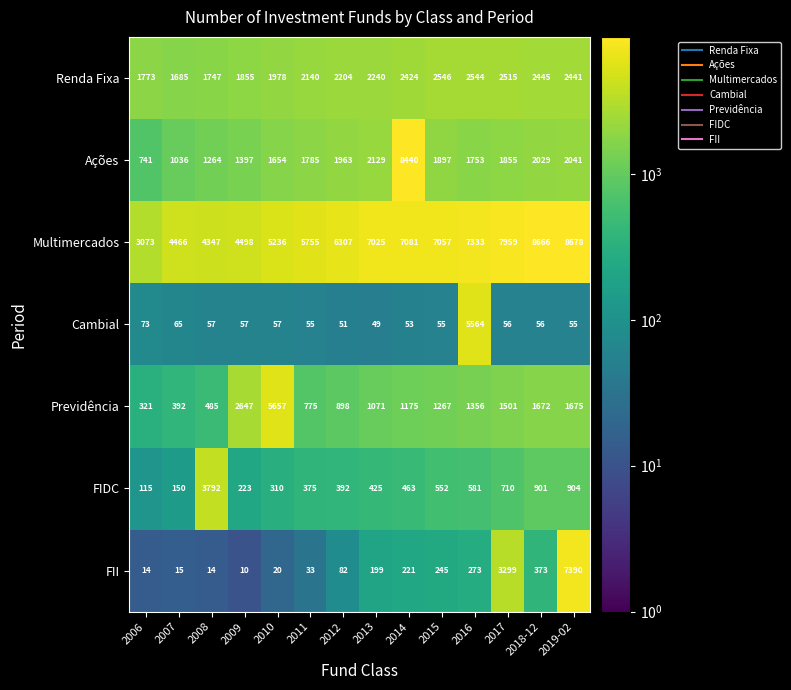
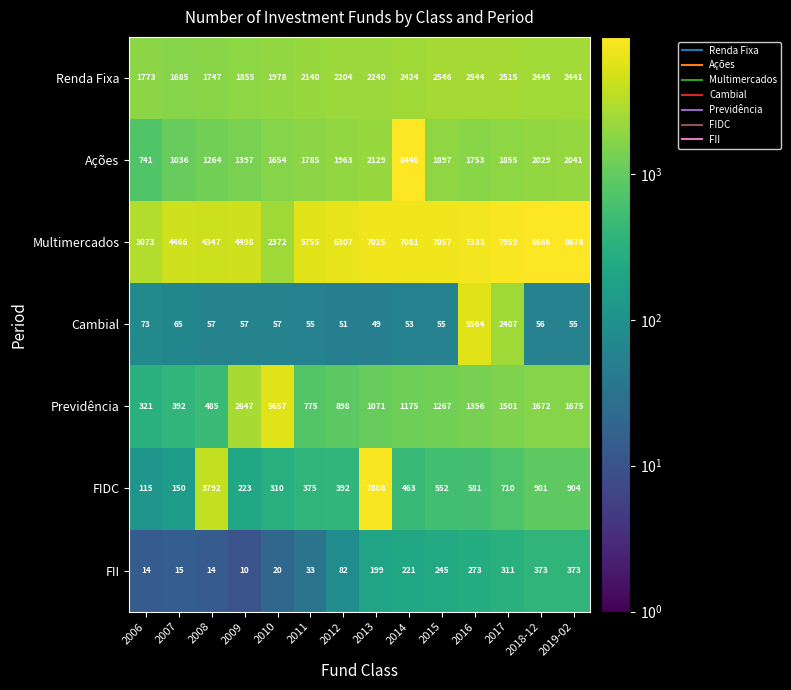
  {
    "Renda Fixa": {
      "2006": 1773,
      "2007": 1685,
      "2008": 1747,
      "2009": 1855,
      "2010": 1978,
      "2011": 2140,
      "2012": 2204,
      "2013": 2240,
      "2014": 2424,
      "2015": 2546,
      "2016": 2544,
      "2017": 2515,
      "2018-12": 2445,
      "2019-02": 2441
    },
    "Ações": {
      "2006": 741,
      "2007": 1036,
      "2008": 1264,
      "2009": 1397,
      "2010": 1654,
      "2011": 1785,
      "2012": 1963,
      "2013": 2129,
      "2014": 8440,
      "2015": 1897,
      "2016": 1753,
      "2017": 1855,
      "2018-12": 2029,
      "2019-02": 2041
    },
    "Multimercados": {
      "2006": 3073,
      "2007": 4466,
      "2008": 4347,
      "2009": 4498,
-     "2010": 5236,
+     "2010": 2372,
      "2011": 5755,
      "2012": 6307,
      "2013": 7025,
      "2014": 7081,
      "2015": 7057,
      "2016": 7333,
      "2017": 7959,
      "2018-12": 8666,
      "2019-02": 8678
    },
    "Cambial": {
      "2006": 73,
      "2007": 65,
      "2008": 57,
      "2009": 57,
      "2010": 57,
      "2011": 55,
      "2012": 51,
      "2013": 49,
      "2014": 53,
      "2015": 55,
      "2016": 5564,
-     "2017": 56,
+     "2017": 2407,
      "2018-12": 56,
      "2019-02": 55
    },
    "Previdência": {
      "2006": 321,
      "2007": 392,
      "2008": 485,
      "2009": 2647,
      "2010": 5657,
      "2011": 775,
      "2012": 898,
      "2013": 1071,
      "2014": 1175,
      "2015": 1267,
      "2016": 1356,
      "2017": 1501,
      "2018-12": 1672,
      "2019-02": 1675
    },
    "FIDC": {
      "2006": 115,
      "2007": 150,
      "2008": 3792,
      "2009": 223,
      "2010": 310,
      "2011": 375,
      "2012": 392,
-     "2013": 425,
+     "2013": 7808,
      "2014": 463,
      "2015": 552,
      "2016": 581,
      "2017": 710,
      "2018-12": 901,
      "2019-02": 904
    },
    "FII": {
      "2006": 14,
      "2007": 15,
      "2008": 14,
      "2009": 10,
      "2010": 20,
      "2011": 33,
      "2012": 82,
      "2013": 199,
      "2014": 221,
      "2015": 245,
      "2016": 273,
-     "2017": 3299,
+     "2017": 311,
      "2018-12": 373,
-     "2019-02": 7390
+     "2019-02": 373
    }
  }
